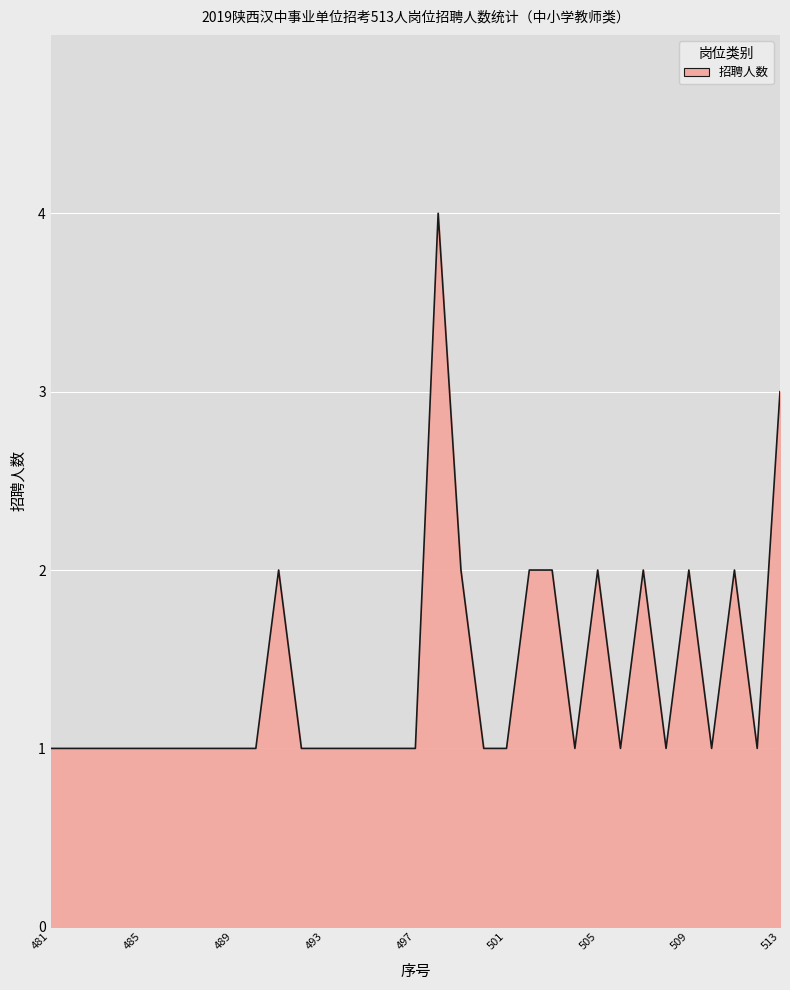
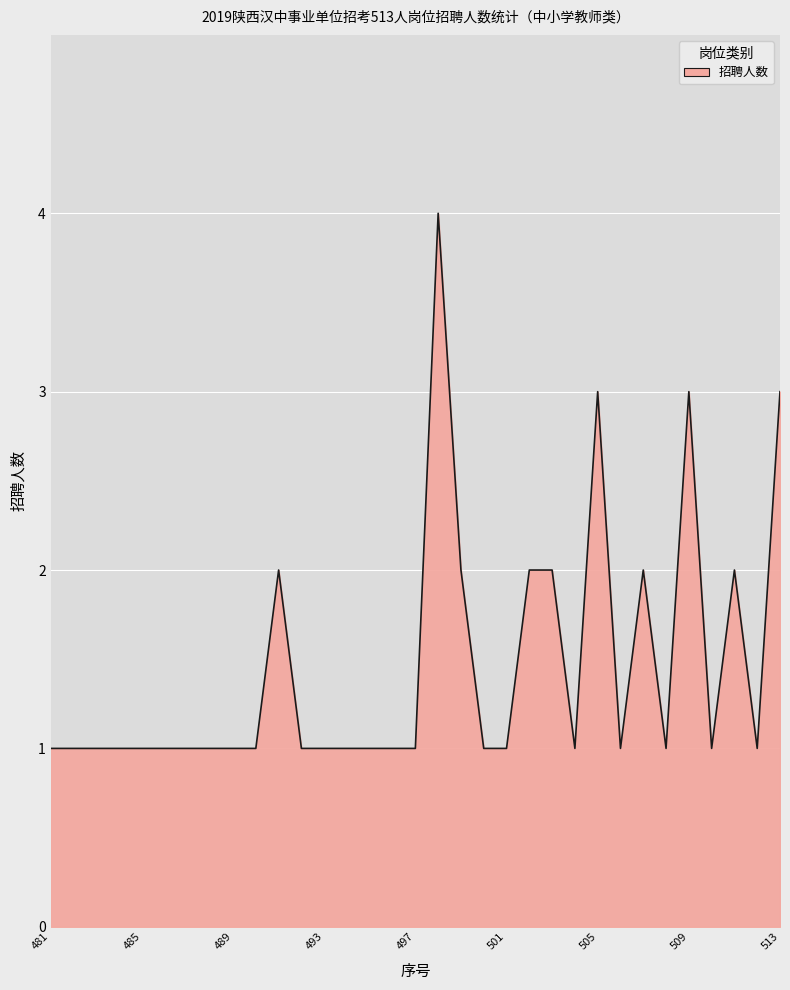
  {
    "481": 1,
    "485": 1,
    "489": 1,
    "493": 1,
    "497": 1,
    "501": 1,
-   "505": 2,
-   "509": 2,
+   "505": 3,
+   "509": 3,
    "513": 3
  }
